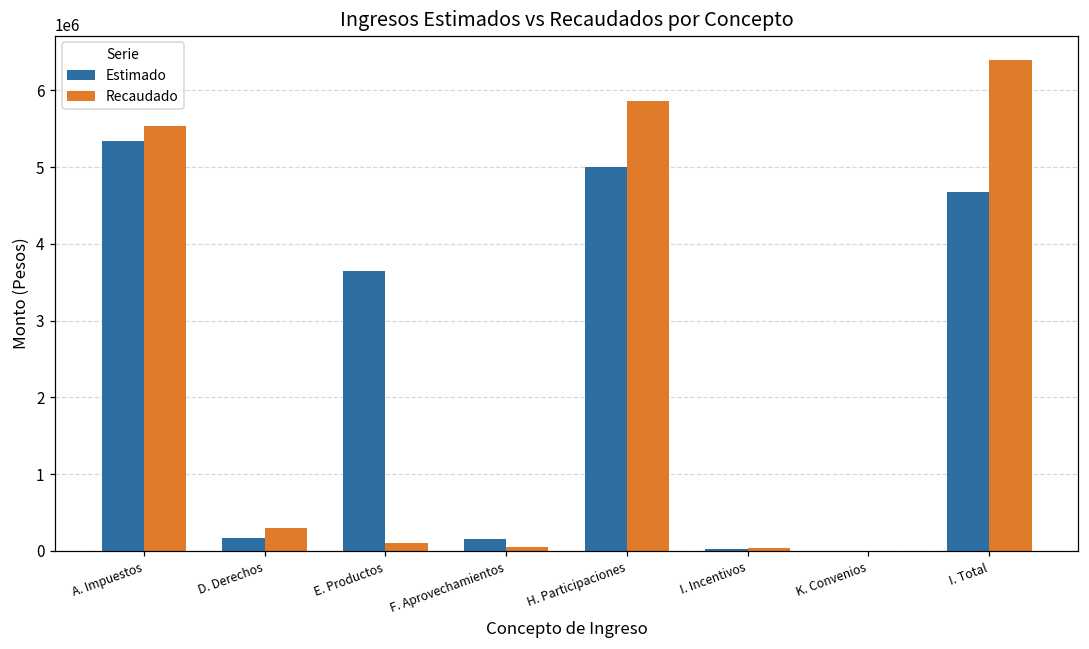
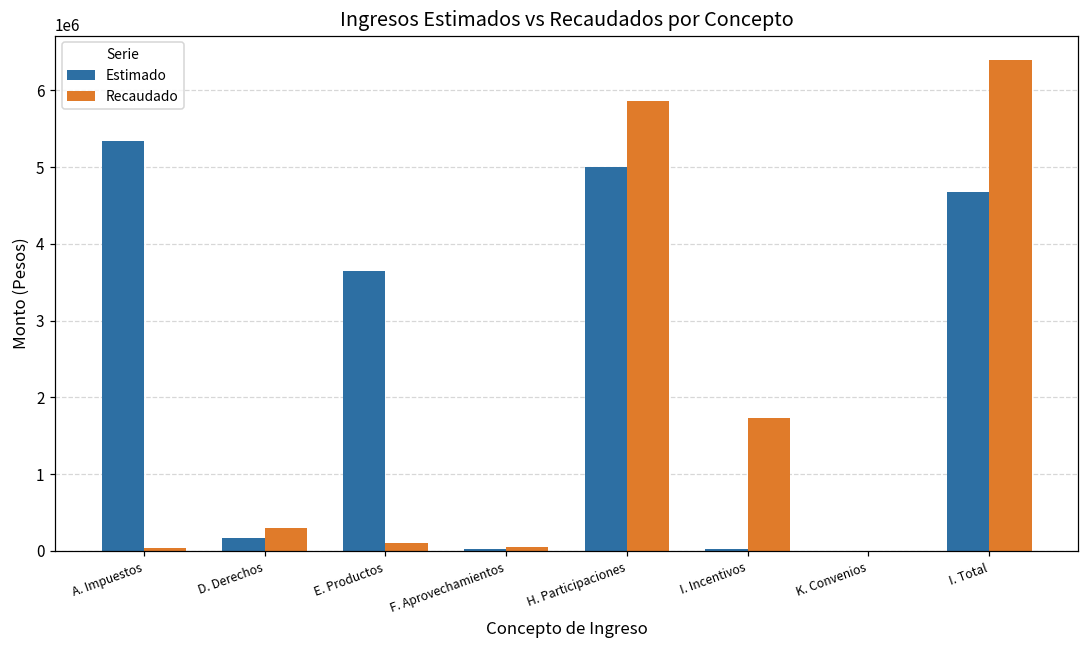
  {
    "Estimado": {
      "A. Impuestos": 5300000,
      "D. Derechos": 200000,
      "E. Productos": 3600000,
-     "F. Aprovechamientos": 200000,
+     "F. Aprovechamientos": 0,
      "H. Participaciones": 5000000,
      "I. Total": 4700000
    },
    "Recaudado": {
-     "A. Impuestos": 5500000,
+     "A. Impuestos": 0,
      "D. Derechos": 300000,
      "E. Productos": 100000,
      "F. Aprovechamientos": 100000,
      "H. Participaciones": 5900000,
-     "I. Incentivos": 0,
+     "I. Incentivos": 1700000,
      "K. Convenios": 0,
      "I. Total": 6400000
    }
  }
